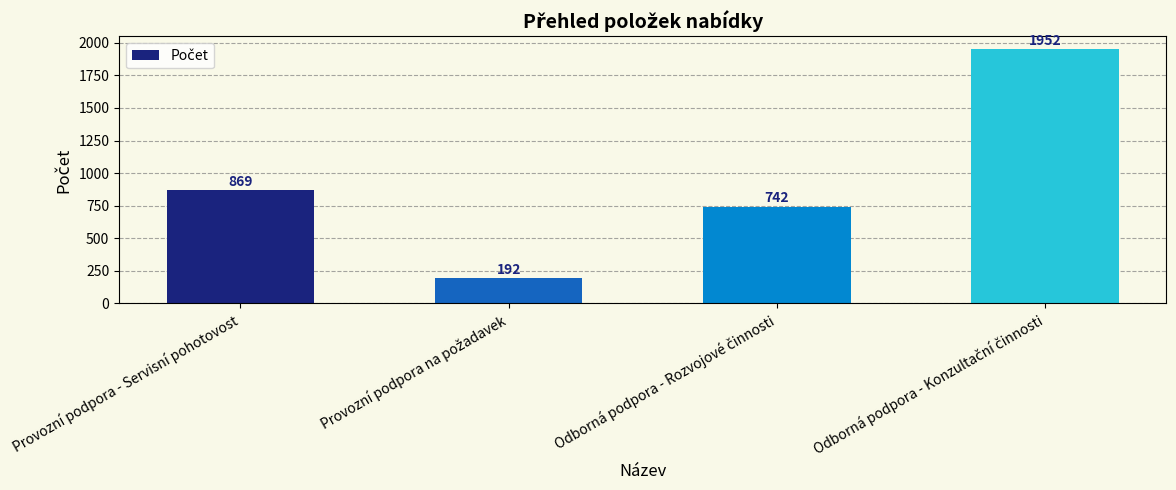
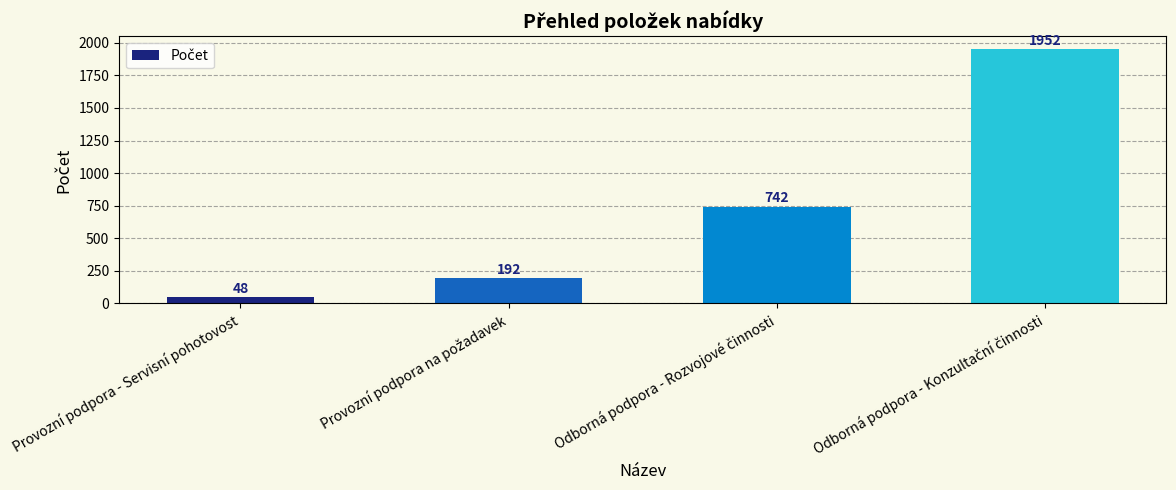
  {
-   "Provozní podpora - Servisní pohotovost": 869,
+   "Provozní podpora - Servisní pohotovost": 48,
    "Provozní podpora na požadavek": 192,
    "Odborná podpora - Rozvojové činnosti": 742,
    "Odborná podpora - Konzultační činnosti": 1952
  }
